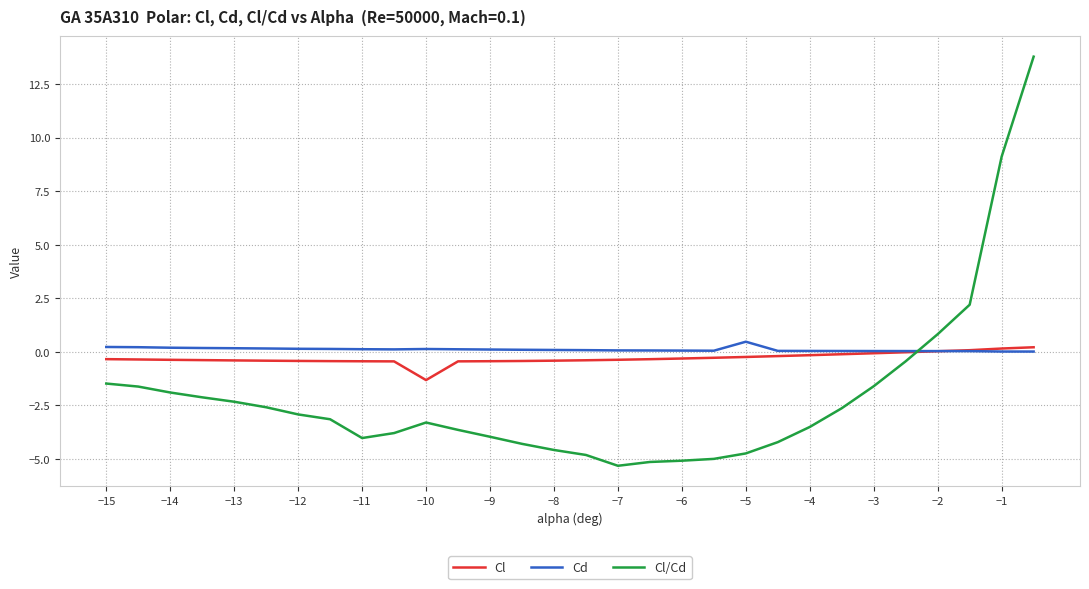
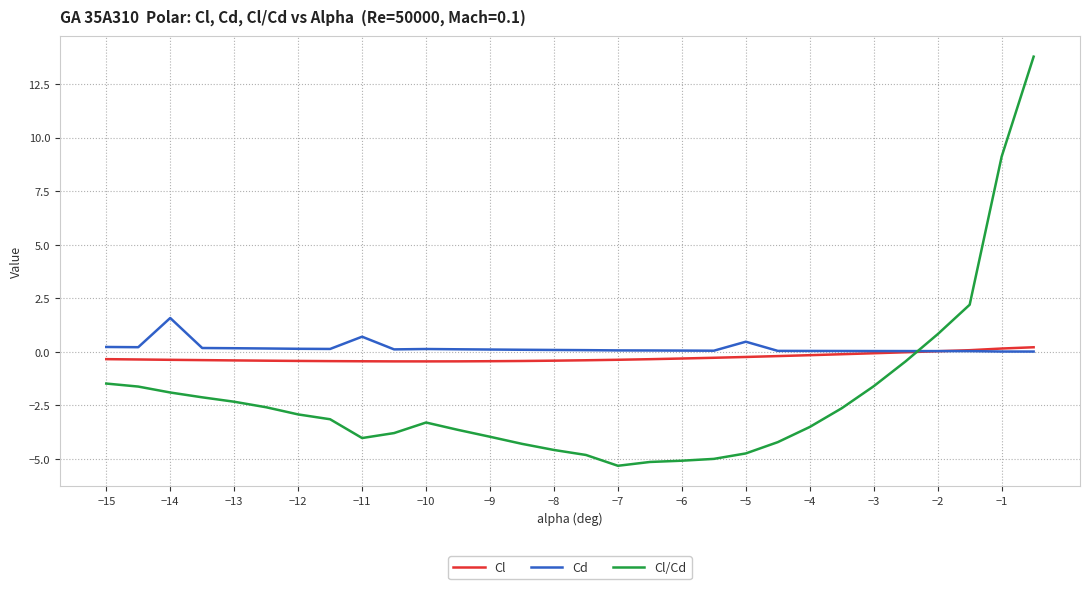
  {
    "Cl": {
      "−15": -0.3,
      "−14": -0.4,
      "−13": -0.4,
      "−12": -0.4,
      "−11": -0.4,
-     "−10": -1.3,
+     "−10": -0.4,
      "−9": -0.4,
      "−8": -0.4,
      "−7": -0.4,
      "−6": -0.3,
      "−5": -0.2,
      "−4": -0.2,
      "−1": 0.2
    },
    "Cd": {
      "−15": 0.2,
-     "−14": 0.2,
+     "−14": 1.6,
      "−13": 0.2,
      "−12": 0.1,
-     "−11": 0.1,
+     "−11": 0.7,
      "−10": 0.1,
      "−9": 0.1,
      "−8": 0.1,
      "−7": 0.1,
      "−6": 0.1,
      "−5": 0.5,
      "−4": 0.0,
      "−1": 0.0
    },
    "Cl/Cd": {
      "−15": -1.5,
      "−14": -1.9,
      "−13": -2.3,
      "−12": -2.9,
      "−11": -4.0,
      "−10": -3.3,
      "−9": -4.0,
      "−8": -4.6,
      "−7": -5.3,
      "−6": -5.1,
      "−5": -4.7,
      "−4": -3.5,
      "−3": -1.6,
      "−2": 0.8,
      "−1": 9.1
    }
  }
